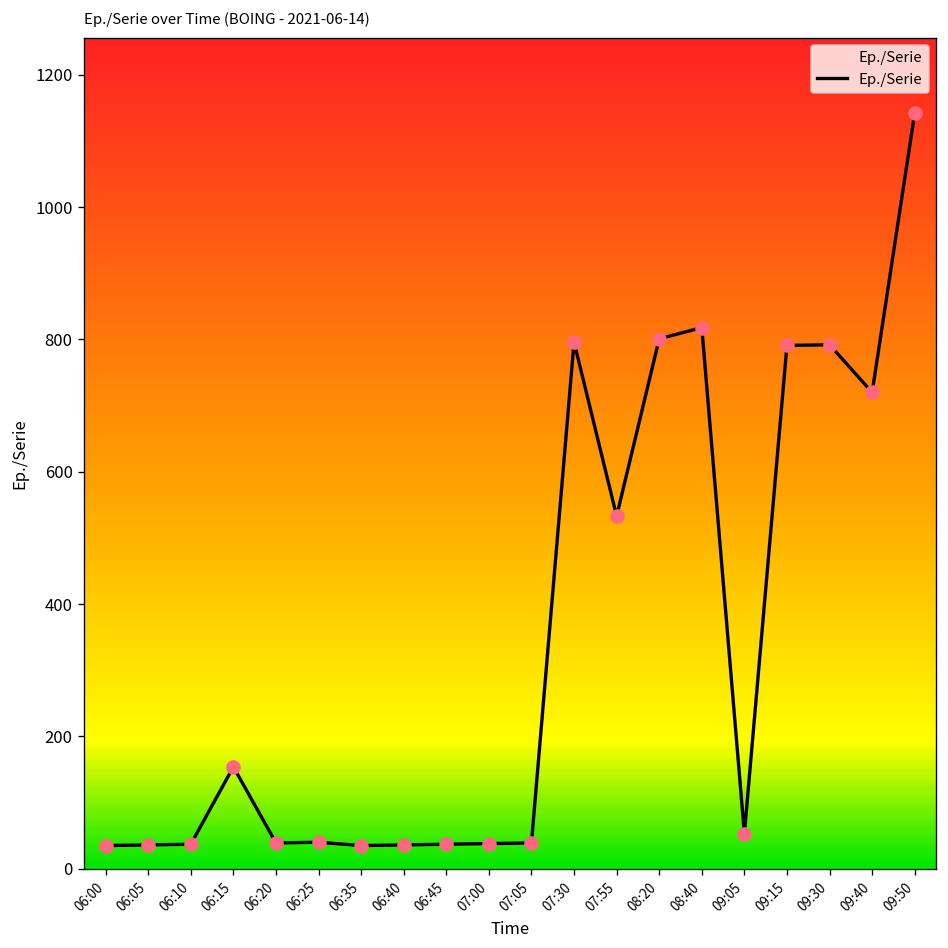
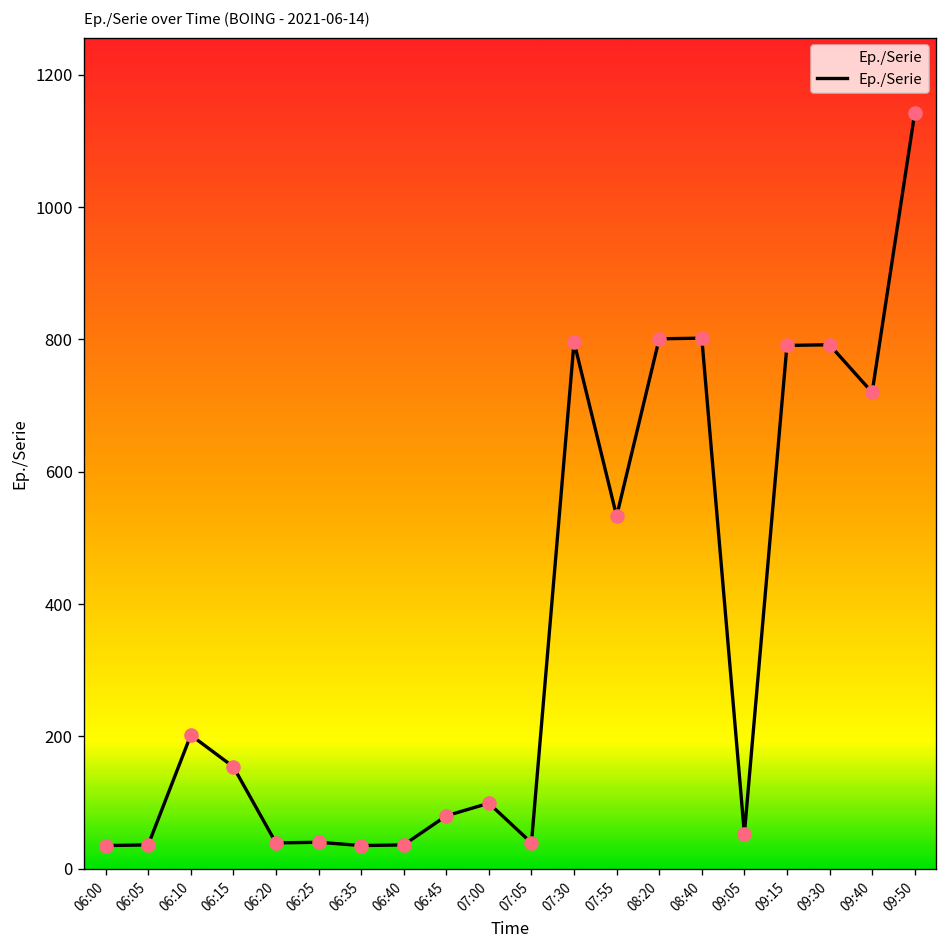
  {
    "06:00": 40,
    "06:05": 40,
-   "06:10": 40,
+   "06:10": 200,
    "06:15": 150,
    "06:20": 40,
    "06:25": 40,
    "06:35": 40,
    "06:40": 40,
-   "06:45": 40,
-   "07:00": 40,
+   "06:45": 80,
+   "07:00": 100,
    "07:05": 40,
    "07:30": 800,
    "07:55": 530,
    "08:20": 800,
-   "08:40": 820,
+   "08:40": 800,
    "09:05": 50,
    "09:15": 790,
    "09:30": 790,
    "09:40": 720,
    "09:50": 1140
  }
